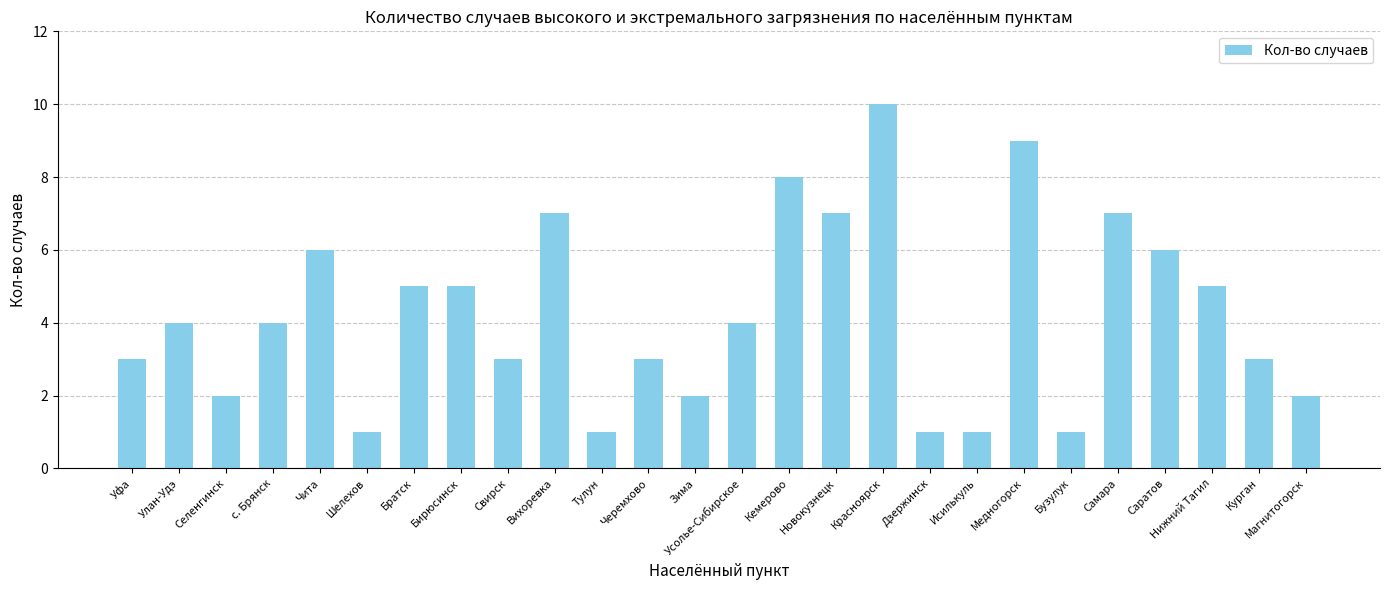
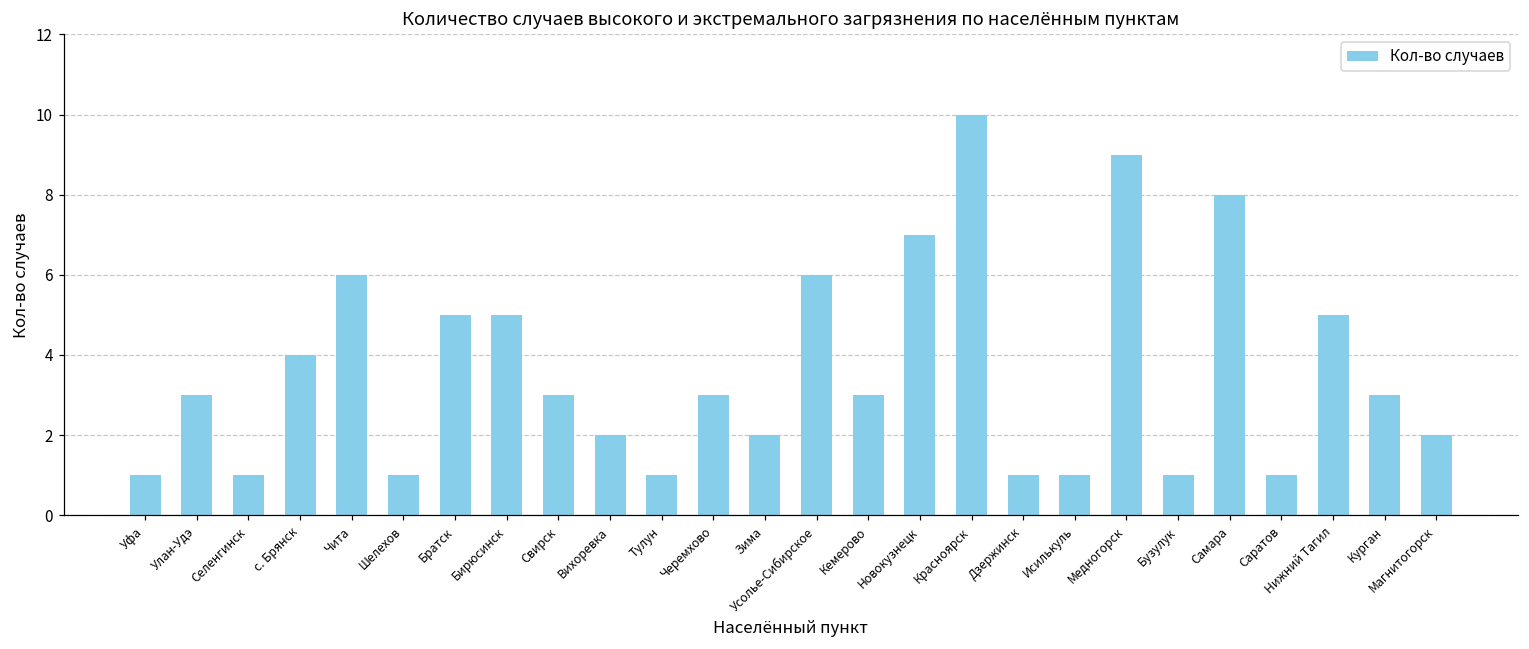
  {
-   "Уфа": 3,
-   "Улан-Удэ": 4,
-   "Селенгинск": 2,
+   "Уфа": 1,
+   "Улан-Удэ": 3,
+   "Селенгинск": 1,
    "с. Брянск": 4,
    "Чита": 6,
    "Шелехов": 1,
    "Братск": 5,
    "Бирюсинск": 5,
    "Свирск": 3,
-   "Вихоревка": 7,
+   "Вихоревка": 2,
    "Тулун": 1,
    "Черемхово": 3,
    "Зима": 2,
-   "Усолье-Сибирское": 4,
-   "Кемерово": 8,
+   "Усолье-Сибирское": 6,
+   "Кемерово": 3,
    "Новокузнецк": 7,
    "Красноярск": 10,
    "Дзержинск": 1,
    "Исилькуль": 1,
    "Медногорск": 9,
    "Бузулук": 1,
-   "Самара": 7,
-   "Саратов": 6,
+   "Самара": 8,
+   "Саратов": 1,
    "Нижний Тагил": 5,
    "Курган": 3,
    "Магнитогорск": 2
  }
